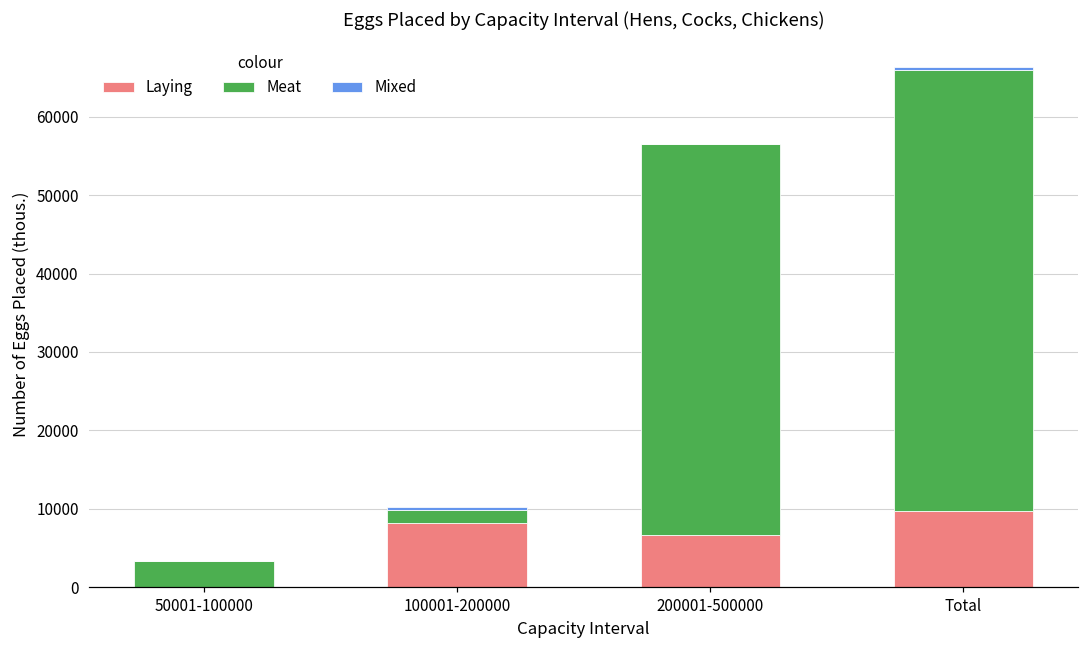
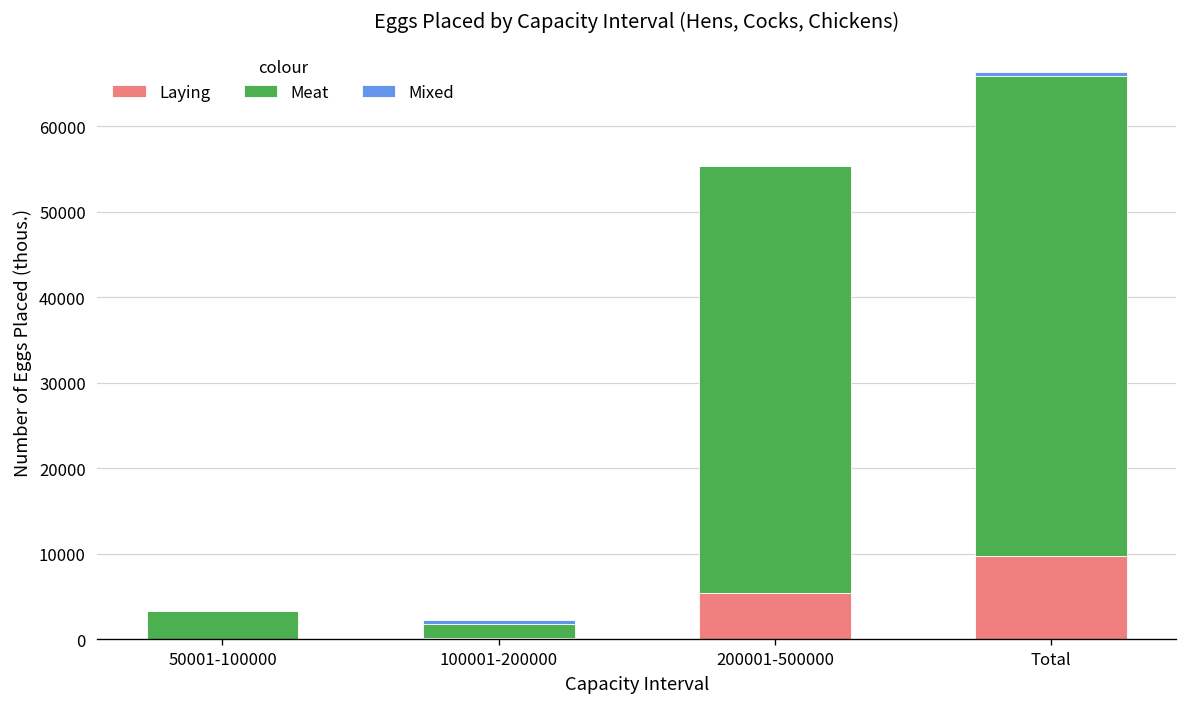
  {
    "Laying": {
      "50001-100000": 0,
-     "100001-200000": 8000,
-     "200001-500000": 7000,
+     "100001-200000": 0,
+     "200001-500000": 5000,
      "Total": 10000
    },
    "Meat": {
      "50001-100000": 3000,
      "100001-200000": 2000,
      "200001-500000": 50000,
      "Total": 56000
    },
    "Mixed": {
      "50001-100000": 0,
      "100001-200000": 0,
      "200001-500000": 0,
      "Total": 0
    }
  }
